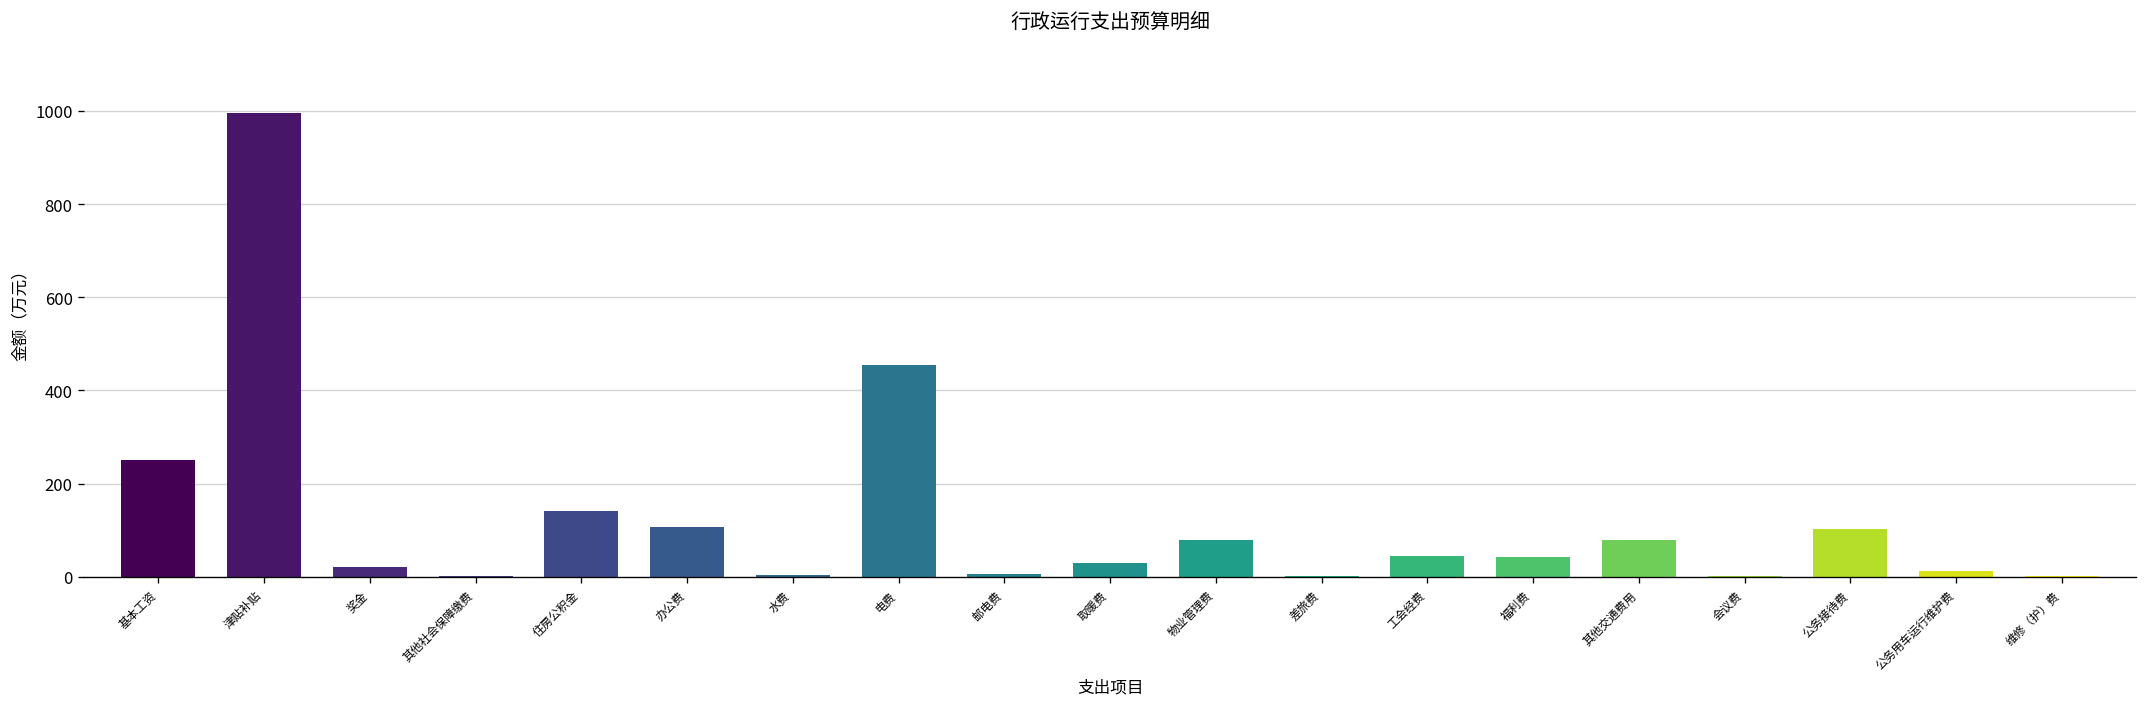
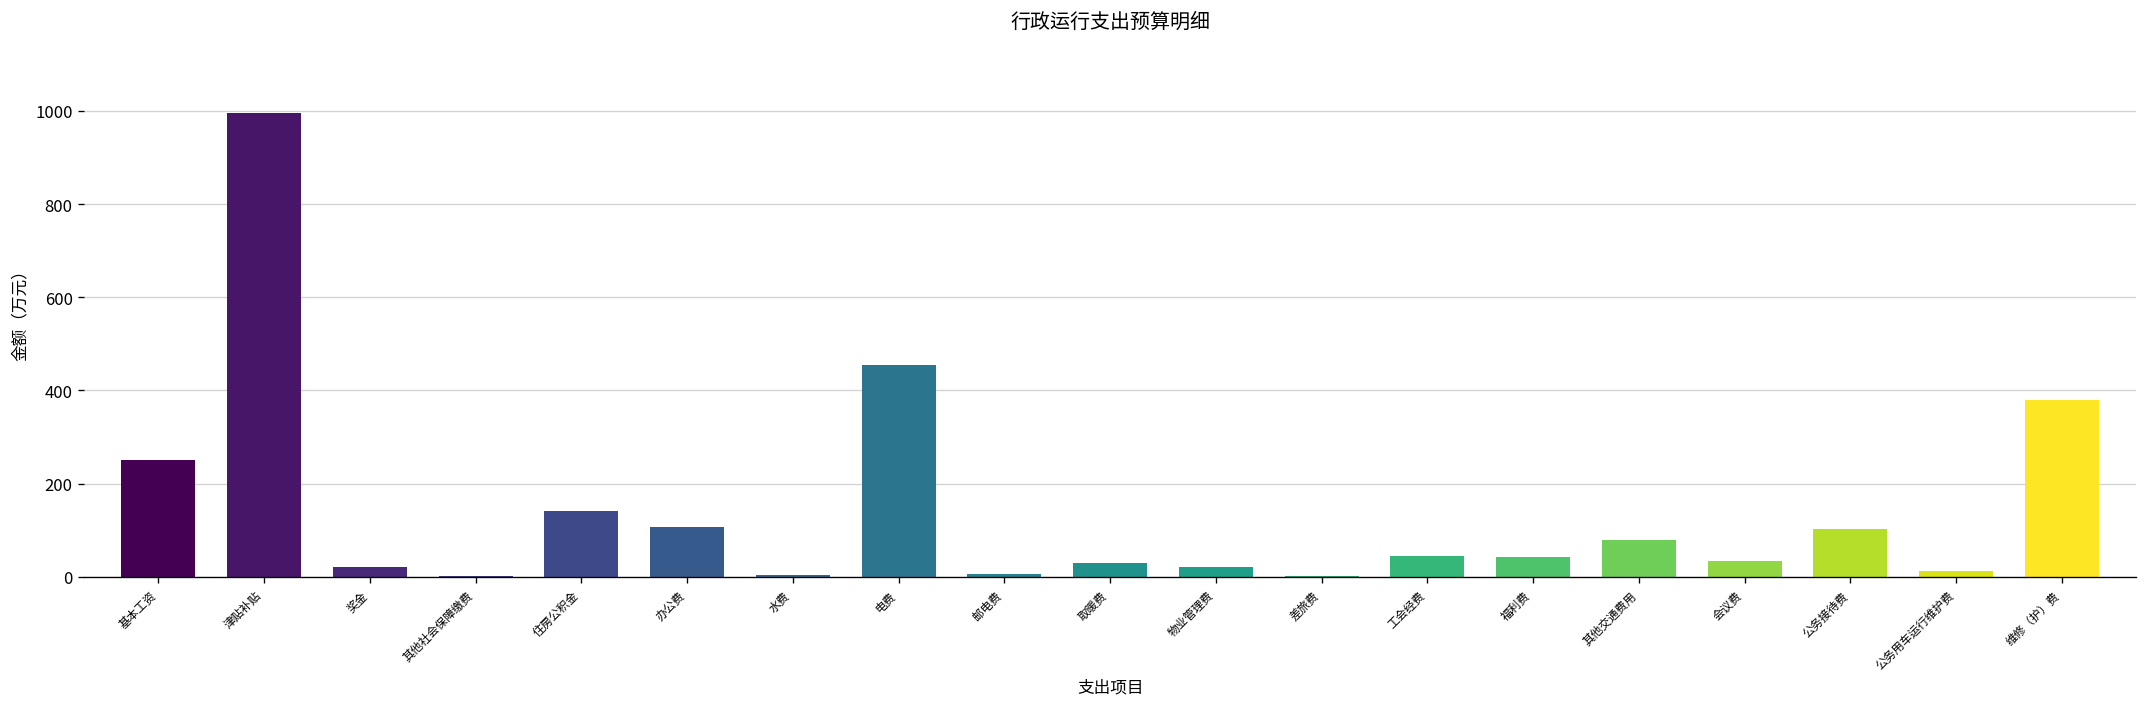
  {
    "基本工资": 250,
    "津贴补贴": 1000,
    "奖金": 20,
    "住房公积金": 140,
    "办公费": 110,
    "电费": 460,
    "取暖费": 30,
-   "物业管理费": 80,
+   "物业管理费": 20,
    "工会经费": 50,
    "福利费": 40,
    "其他交通费用": 80,
-   "会议费": 0,
+   "会议费": 30,
    "公务接待费": 100,
    "公务用车运行维护费": 10,
-   "维修（护）费": 0
+   "维修（护）费": 380
  }
